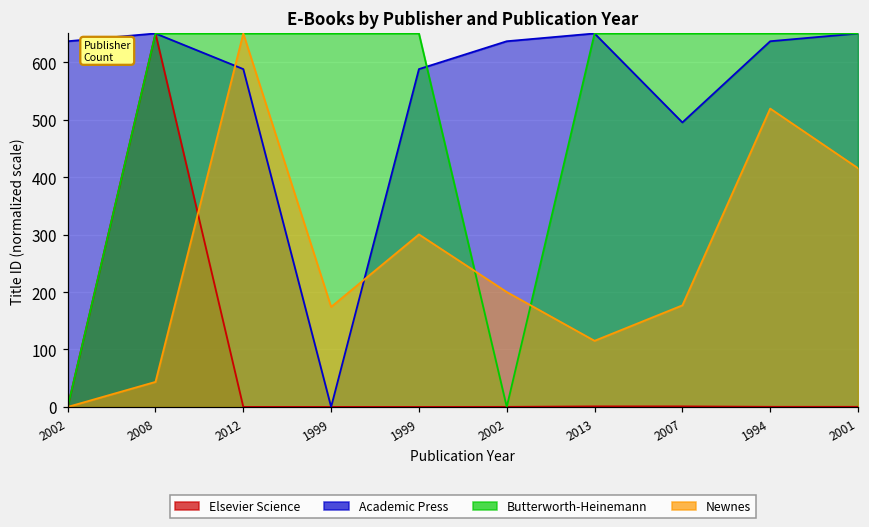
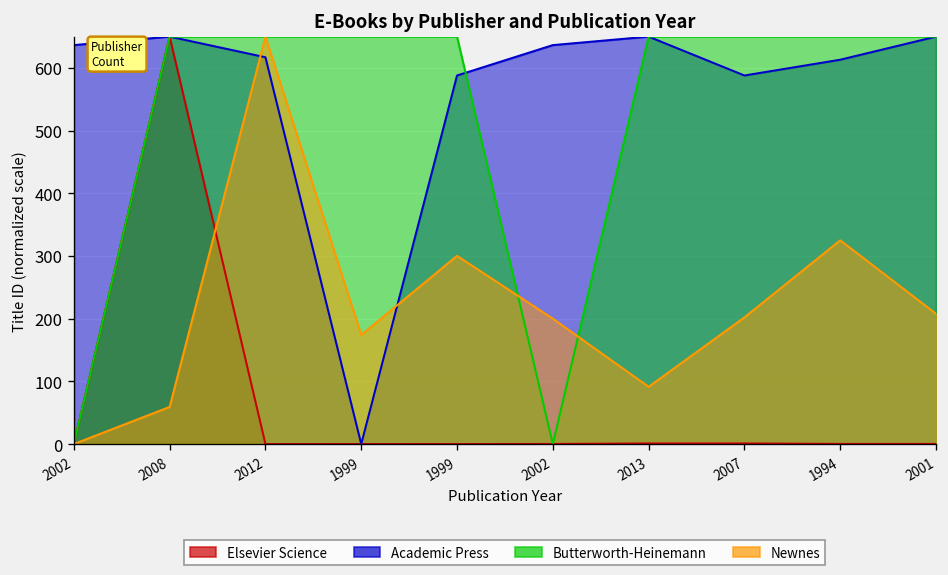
  {
    "Elsevier Science": {
      "2012": 0,
      "2013": 0,
      "2007": 0,
      "1994": 0,
      "2001": 0
    },
    "Academic Press": {
-     "2012": 590,
-     "2007": 500,
-     "1994": 640
+     "2012": 620,
+     "2007": 590,
+     "1994": 610
    },
    "Butterworth-Heinemann": {
      "2007": 650,
      "1994": 650
    },
    "Newnes": {
-     "2008": 40,
-     "2013": 120,
-     "2007": 180,
-     "1994": 520,
-     "2001": 420
+     "2008": 60,
+     "2013": 90,
+     "2007": 200,
+     "1994": 330,
+     "2001": 210
    }
  }
